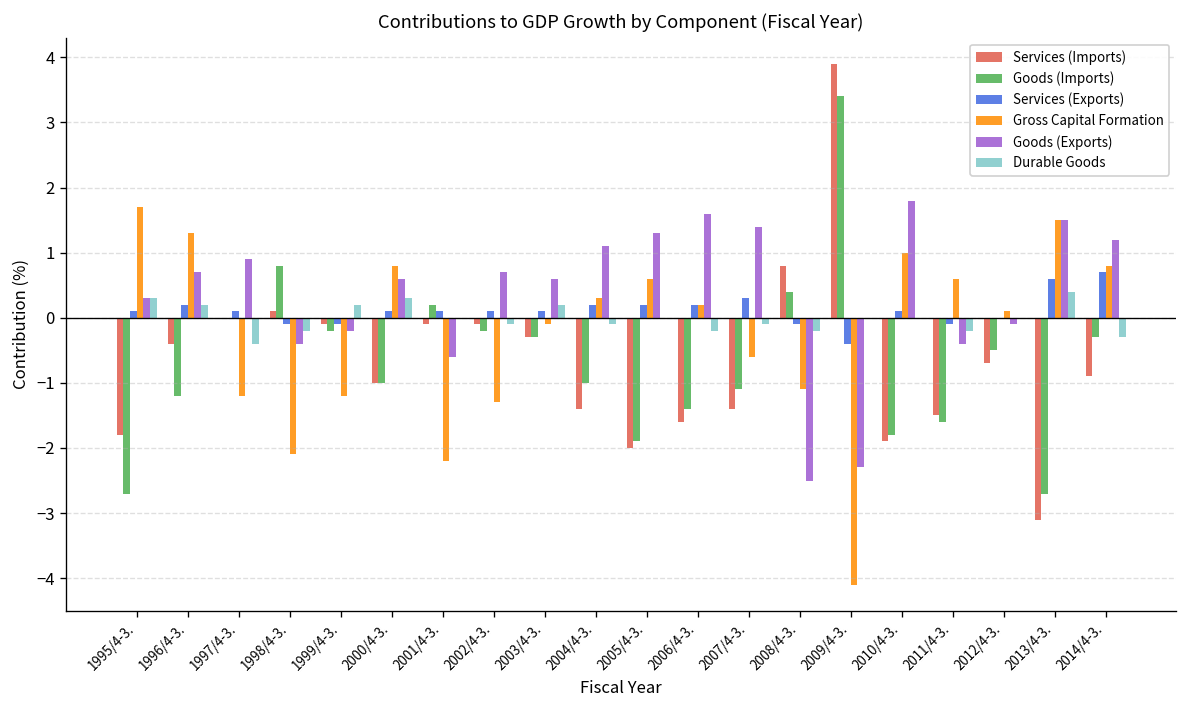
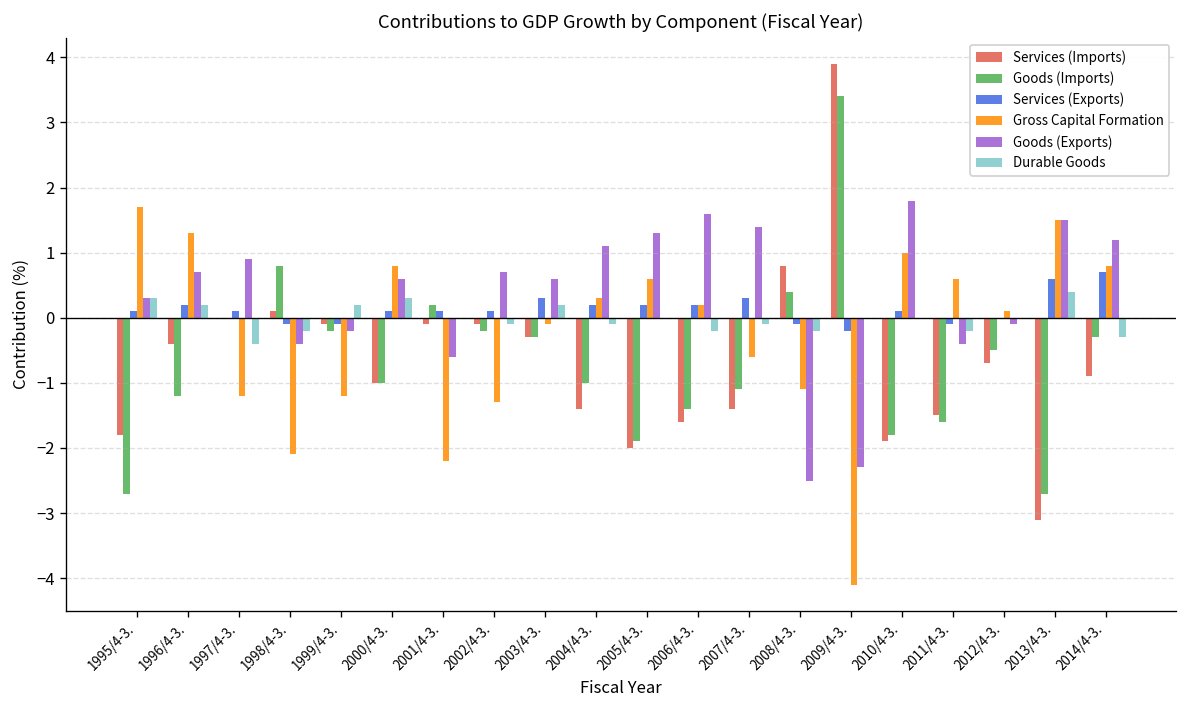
  {
    "Services (Imports)": {
      "1995/4-3.": -1.8,
      "1996/4-3.": -0.4,
      "1997/4-3.": 0.0,
      "1998/4-3.": 0.1,
      "1999/4-3.": -0.1,
      "2000/4-3.": -1.0,
      "2001/4-3.": -0.1,
      "2002/4-3.": -0.1,
      "2003/4-3.": -0.3,
      "2004/4-3.": -1.4,
      "2005/4-3.": -2.0,
      "2006/4-3.": -1.6,
      "2007/4-3.": -1.4,
      "2008/4-3.": 0.8,
      "2009/4-3.": 3.9,
      "2010/4-3.": -1.9,
      "2011/4-3.": -1.5,
      "2012/4-3.": -0.7,
      "2013/4-3.": -3.1,
      "2014/4-3.": -0.9
    },
    "Goods (Imports)": {
      "1995/4-3.": -2.7,
      "1996/4-3.": -1.2,
      "1997/4-3.": 0.0,
      "1998/4-3.": 0.8,
      "1999/4-3.": -0.2,
      "2000/4-3.": -1.0,
      "2001/4-3.": 0.2,
      "2002/4-3.": -0.2,
      "2003/4-3.": -0.3,
      "2004/4-3.": -1.0,
      "2005/4-3.": -1.9,
      "2006/4-3.": -1.4,
      "2007/4-3.": -1.1,
      "2008/4-3.": 0.4,
      "2009/4-3.": 3.4,
      "2010/4-3.": -1.8,
      "2011/4-3.": -1.6,
      "2012/4-3.": -0.5,
      "2013/4-3.": -2.7,
      "2014/4-3.": -0.3
    },
    "Services (Exports)": {
      "1995/4-3.": 0.1,
      "1996/4-3.": 0.2,
      "1997/4-3.": 0.1,
      "1998/4-3.": -0.1,
      "1999/4-3.": -0.1,
      "2000/4-3.": 0.1,
      "2001/4-3.": 0.1,
      "2002/4-3.": 0.1,
-     "2003/4-3.": 0.1,
+     "2003/4-3.": 0.3,
      "2004/4-3.": 0.2,
      "2005/4-3.": 0.2,
      "2006/4-3.": 0.2,
      "2007/4-3.": 0.3,
      "2008/4-3.": -0.1,
-     "2009/4-3.": -0.4,
+     "2009/4-3.": -0.2,
      "2010/4-3.": 0.1,
      "2011/4-3.": -0.1,
      "2012/4-3.": 0.0,
      "2013/4-3.": 0.6,
      "2014/4-3.": 0.7
    },
    "Gross Capital Formation": {
      "1995/4-3.": 1.7,
      "1996/4-3.": 1.3,
      "1997/4-3.": -1.2,
      "1998/4-3.": -2.1,
      "1999/4-3.": -1.2,
      "2000/4-3.": 0.8,
      "2001/4-3.": -2.2,
      "2002/4-3.": -1.3,
      "2003/4-3.": -0.1,
      "2004/4-3.": 0.3,
      "2005/4-3.": 0.6,
      "2006/4-3.": 0.2,
      "2007/4-3.": -0.6,
      "2008/4-3.": -1.1,
      "2009/4-3.": -4.1,
      "2010/4-3.": 1.0,
      "2011/4-3.": 0.6,
      "2012/4-3.": 0.1,
      "2013/4-3.": 1.5,
      "2014/4-3.": 0.8
    },
    "Goods (Exports)": {
      "1995/4-3.": 0.3,
      "1996/4-3.": 0.7,
      "1997/4-3.": 0.9,
      "1998/4-3.": -0.4,
      "1999/4-3.": -0.2,
      "2000/4-3.": 0.6,
      "2001/4-3.": -0.6,
      "2002/4-3.": 0.7,
      "2003/4-3.": 0.6,
      "2004/4-3.": 1.1,
      "2005/4-3.": 1.3,
      "2006/4-3.": 1.6,
      "2007/4-3.": 1.4,
      "2008/4-3.": -2.5,
      "2009/4-3.": -2.3,
      "2010/4-3.": 1.8,
      "2011/4-3.": -0.4,
      "2012/4-3.": -0.1,
      "2013/4-3.": 1.5,
      "2014/4-3.": 1.2
    },
    "Durable Goods": {
      "1995/4-3.": 0.3,
      "1996/4-3.": 0.2,
      "1997/4-3.": -0.4,
      "1998/4-3.": -0.2,
      "1999/4-3.": 0.2,
      "2000/4-3.": 0.3,
      "2001/4-3.": 0.0,
      "2002/4-3.": -0.1,
      "2003/4-3.": 0.2,
      "2004/4-3.": -0.1,
      "2005/4-3.": 0.0,
      "2006/4-3.": -0.2,
      "2007/4-3.": -0.1,
      "2008/4-3.": -0.2,
      "2009/4-3.": 0.0,
      "2010/4-3.": 0.0,
      "2011/4-3.": -0.2,
      "2012/4-3.": 0.0,
      "2013/4-3.": 0.4,
      "2014/4-3.": -0.3
    }
  }
